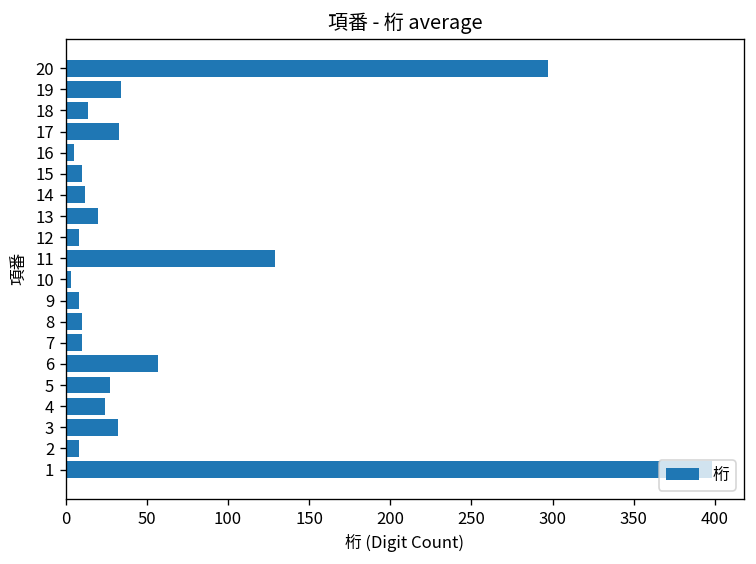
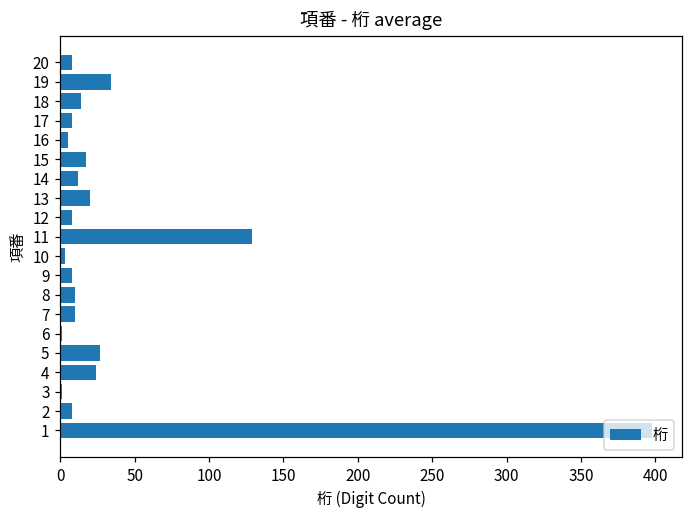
  {
-   "20": 297,
+   "20": 8,
    "19": 34,
    "18": 14,
-   "17": 33,
+   "17": 8,
    "16": 5,
-   "15": 10,
+   "15": 17,
    "14": 12,
    "13": 20,
    "12": 8,
    "11": 129,
    "10": 3,
    "9": 8,
    "8": 10,
    "7": 10,
-   "6": 57,
+   "6": 1,
    "5": 27,
    "4": 24,
-   "3": 32,
+   "3": 1,
    "2": 8
  }
